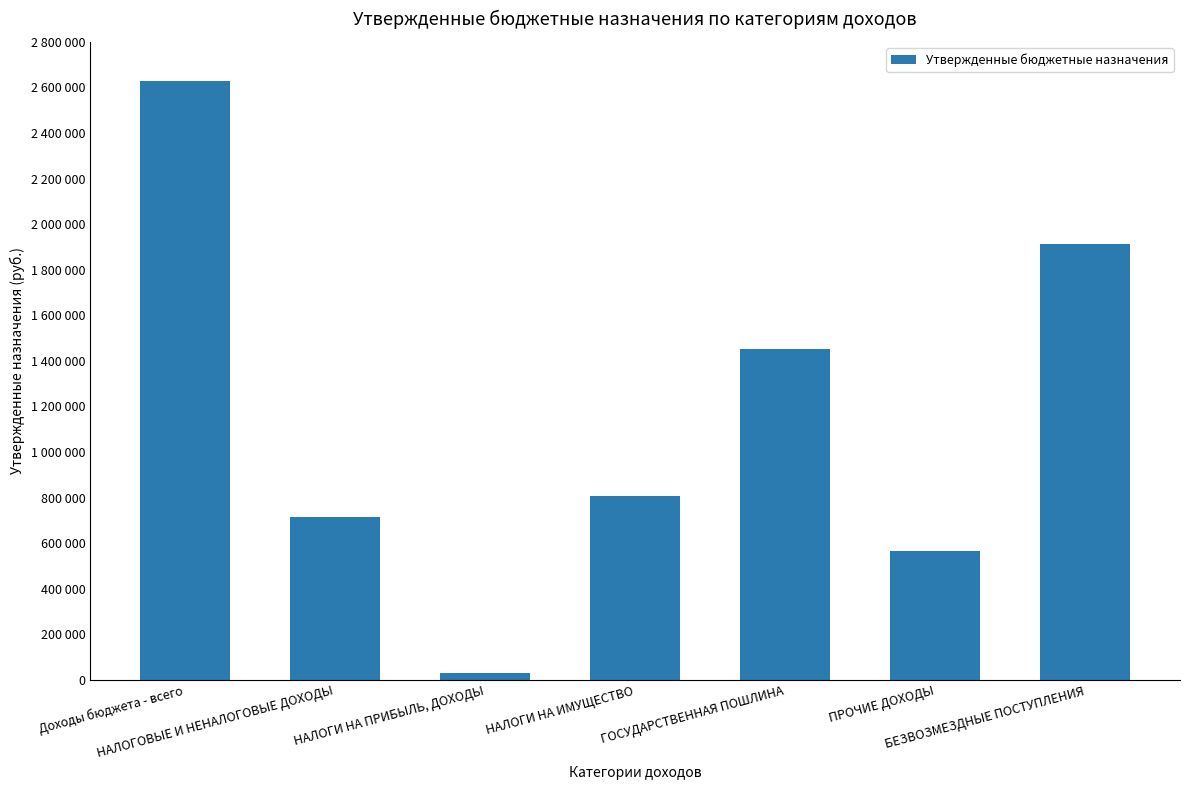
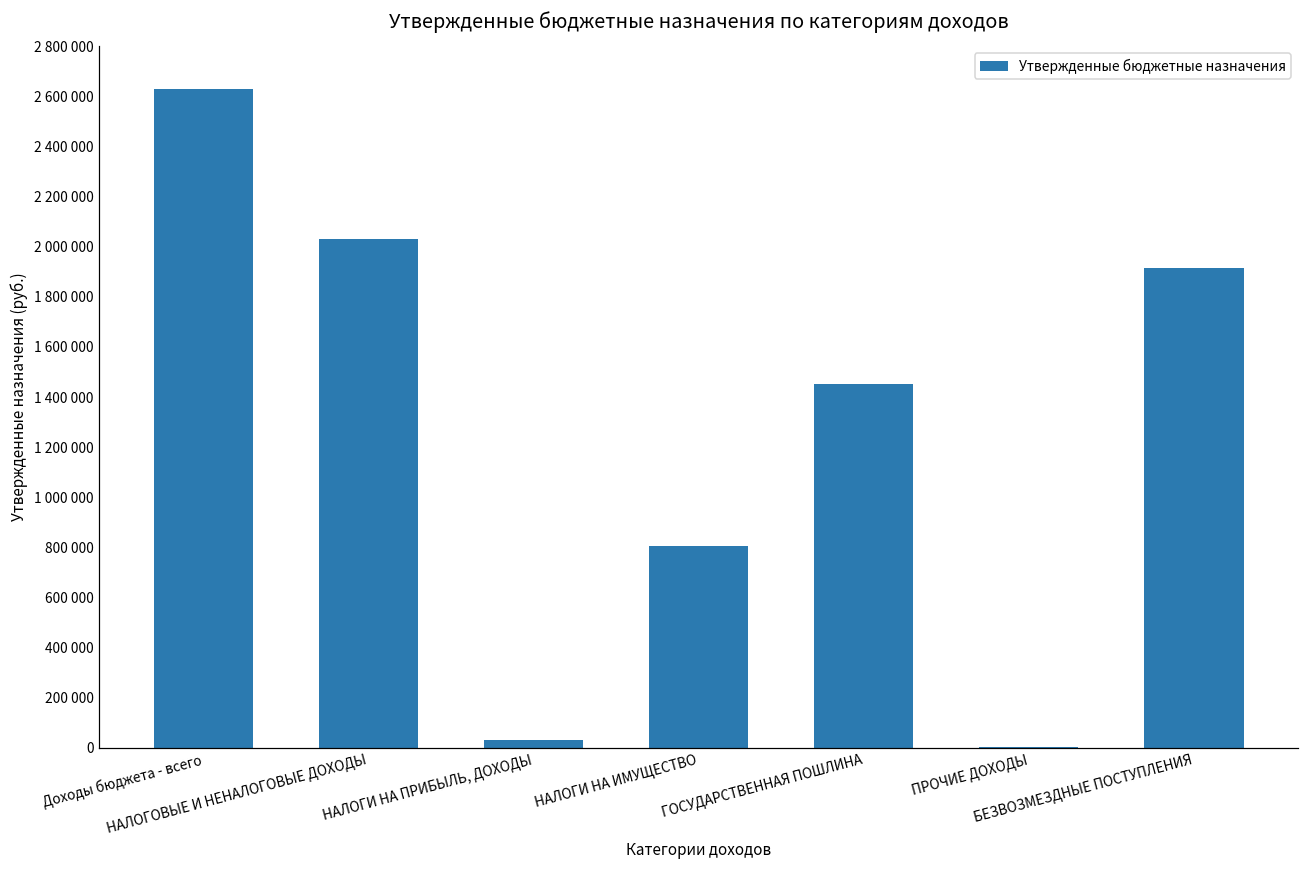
  {
    "Доходы бюджета - всего": 2630000,
-   "НАЛОГОВЫЕ И НЕНАЛОГОВЫЕ ДОХОДЫ": 710000,
+   "НАЛОГОВЫЕ И НЕНАЛОГОВЫЕ ДОХОДЫ": 2030000,
    "НАЛОГИ НА ПРИБЫЛЬ, ДОХОДЫ": 30000,
    "НАЛОГИ НА ИМУЩЕСТВО": 810000,
    "ГОСУДАРСТВЕННАЯ ПОШЛИНА": 1450000,
-   "ПРОЧИЕ ДОХОДЫ": 570000,
+   "ПРОЧИЕ ДОХОДЫ": 0,
    "БЕЗВОЗМЕЗДНЫЕ ПОСТУПЛЕНИЯ": 1910000
  }
